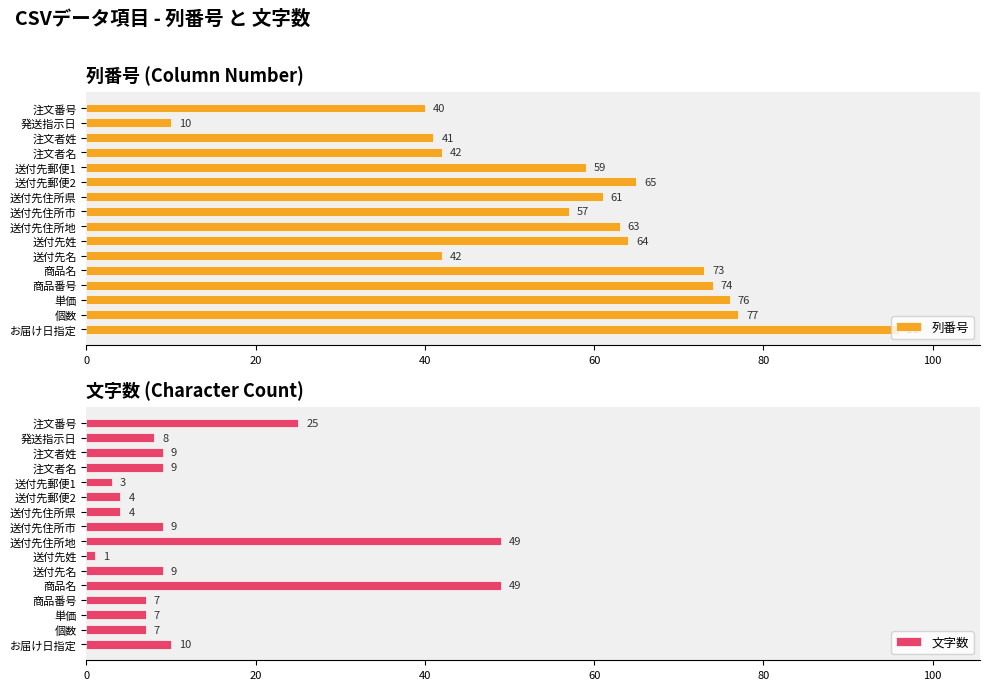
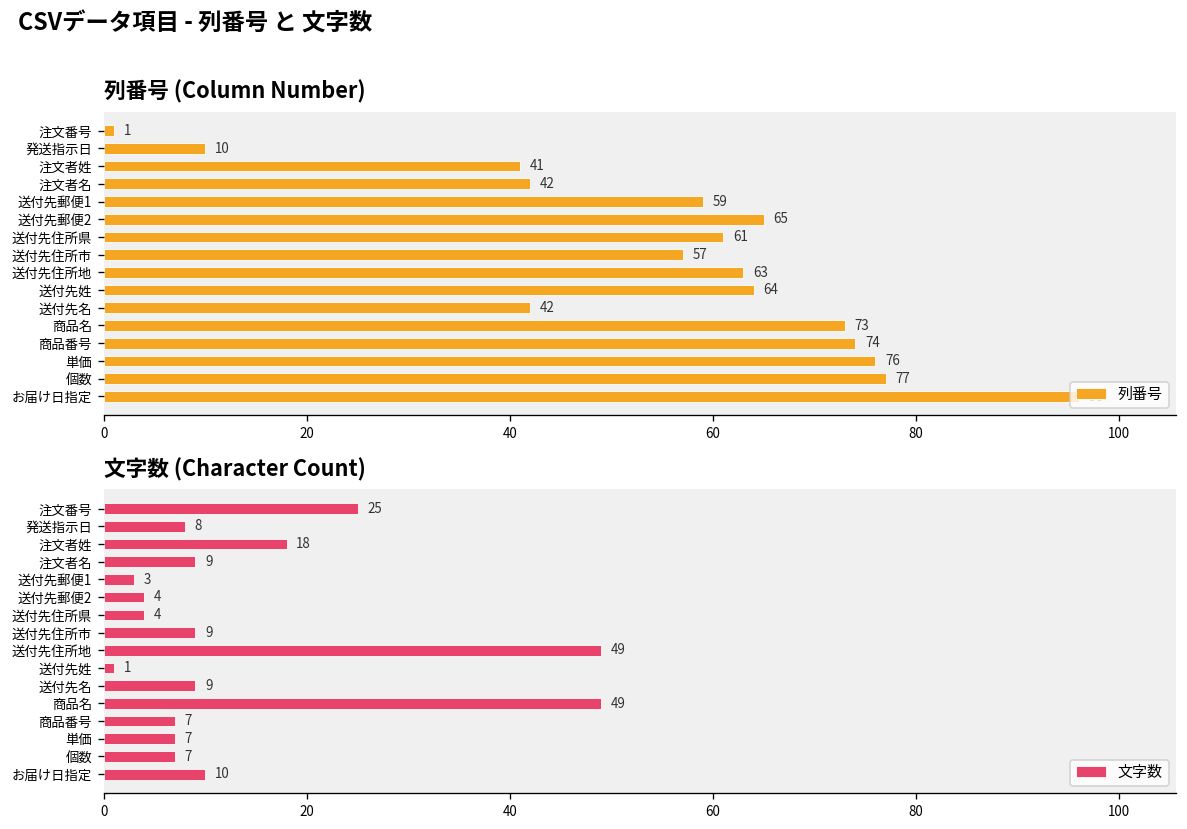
  {
    "列番号 (Column Number)": {
-     "注文番号": 40,
+     "注文番号": 1,
      "発送指示日": 10,
      "注文者姓": 41,
      "注文者名": 42,
      "送付先郵便1": 59,
      "送付先郵便2": 65,
      "送付先住所県": 61,
      "送付先住所市": 57,
      "送付先住所地": 63,
      "送付先姓": 64,
      "送付先名": 42,
      "商品名": 73,
      "商品番号": 74,
      "単価": 76,
      "個数": 77
    },
    "文字数 (Character Count)": {
      "注文番号": 25,
      "発送指示日": 8,
-     "注文者姓": 9,
+     "注文者姓": 18,
      "注文者名": 9,
      "送付先郵便1": 3,
      "送付先郵便2": 4,
      "送付先住所県": 4,
      "送付先住所市": 9,
      "送付先住所地": 49,
      "送付先姓": 1,
      "送付先名": 9,
      "商品名": 49,
      "商品番号": 7,
      "単価": 7,
      "個数": 7,
      "お届け日指定": 10
    }
  }
